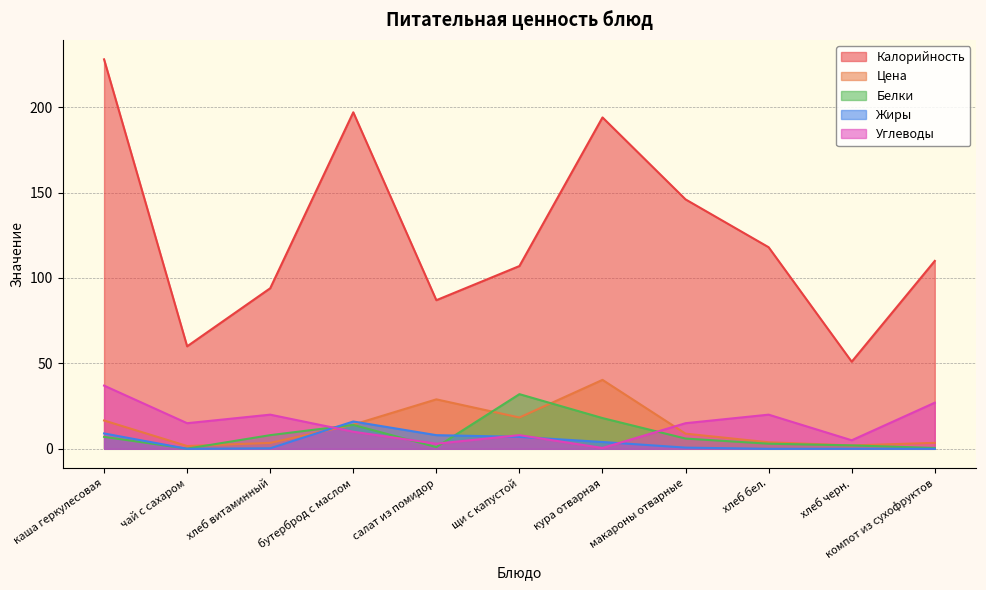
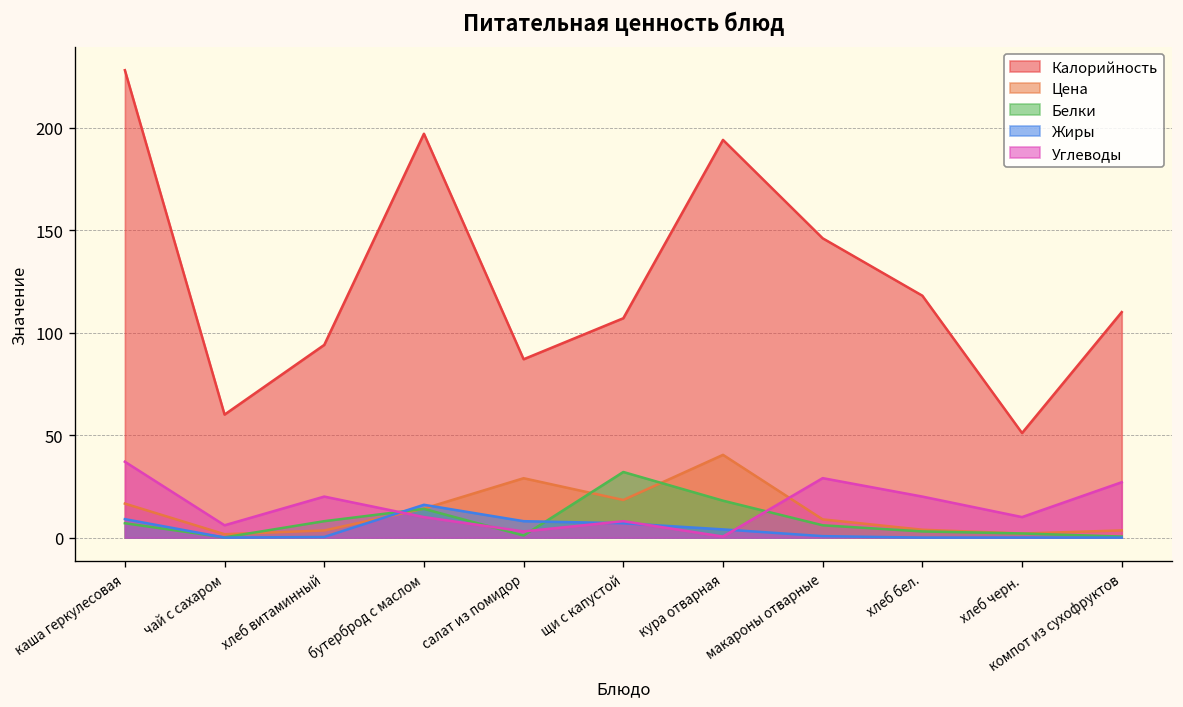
  {
    "Белки": {
      "каша геркулесовая": 7,
      "хлеб витаминный": 8,
      "салат из помидор": 1,
      "щи с капустой": 32,
      "кура отварная": 18,
      "макароны отварные": 6
    },
    "Жиры": {
      "каша геркулесовая": 9,
      "хлеб витаминный": 0,
      "бутерброд с маслом": 16,
      "салат из помидор": 8,
      "кура отварная": 4,
      "макароны отварные": 1,
      "хлеб бел.": 0,
      "хлеб черн.": 0
    },
    "Углеводы": {
      "каша геркулесовая": 37,
-     "чай с сахаром": 15,
+     "чай с сахаром": 6,
      "хлеб витаминный": 20,
      "бутерброд с маслом": 10,
      "салат из помидор": 3,
      "кура отварная": 1,
-     "макароны отварные": 15,
+     "макароны отварные": 29,
      "хлеб бел.": 20,
-     "хлеб черн.": 5,
+     "хлеб черн.": 10,
      "компот из сухофруктов": 27
    }
  }
